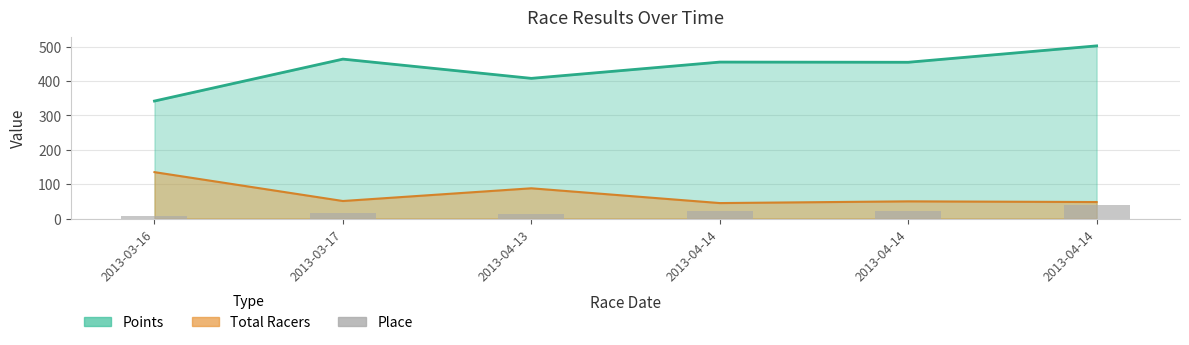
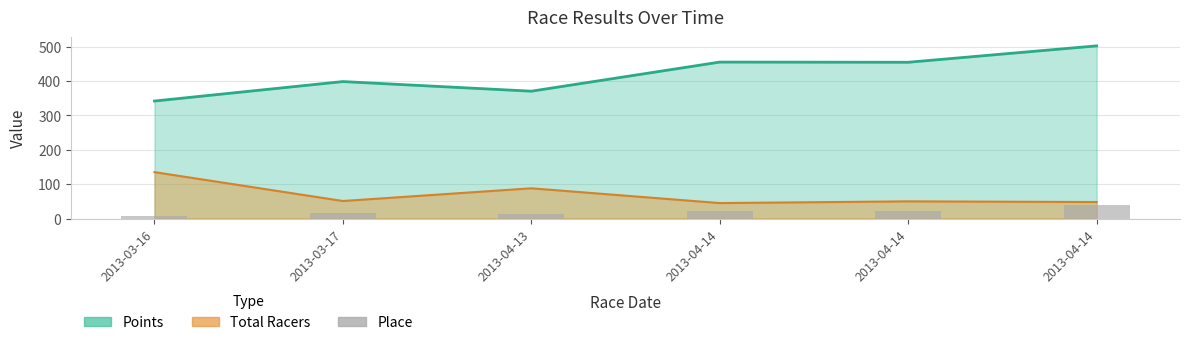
  {
    "Points": {
      "2013-03-16": 340,
-     "2013-03-17": 460,
-     "2013-04-13": 410
+     "2013-03-17": 400,
+     "2013-04-13": 370
    },
    "Place": {
      "2013-03-17": 20,
      "2013-04-13": 10
    },
    "Total Racers": {
      "2013-03-16": 140,
      "2013-03-17": 50,
      "2013-04-13": 90
    }
  }
